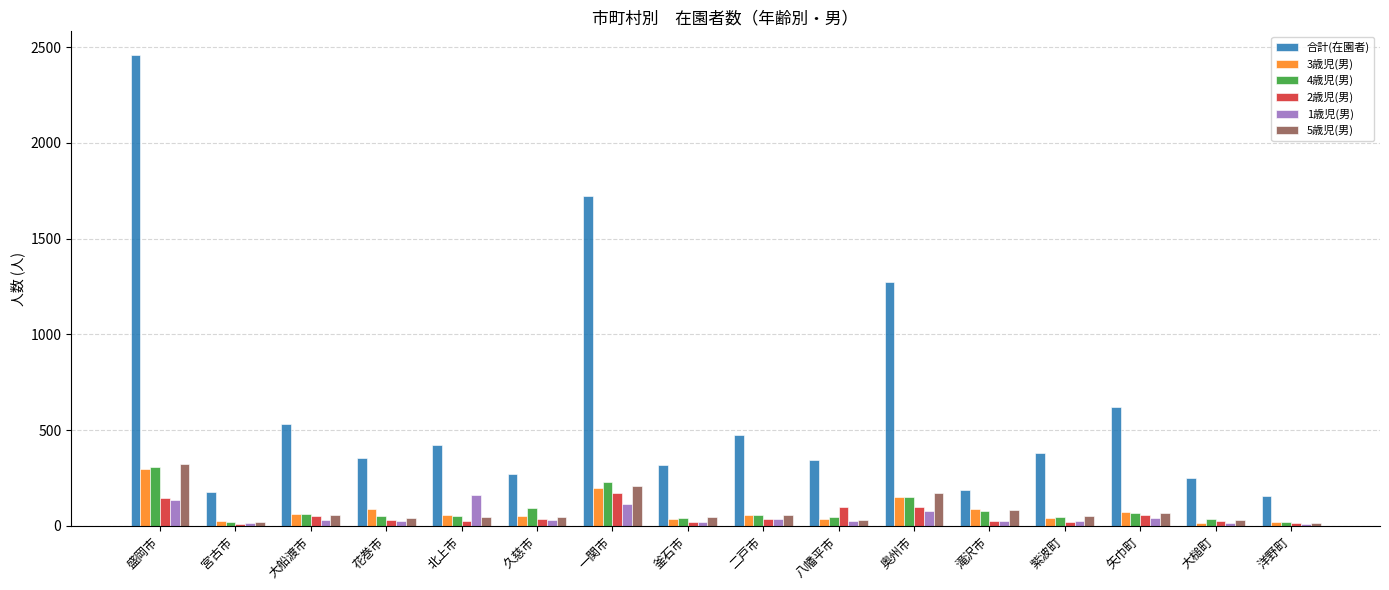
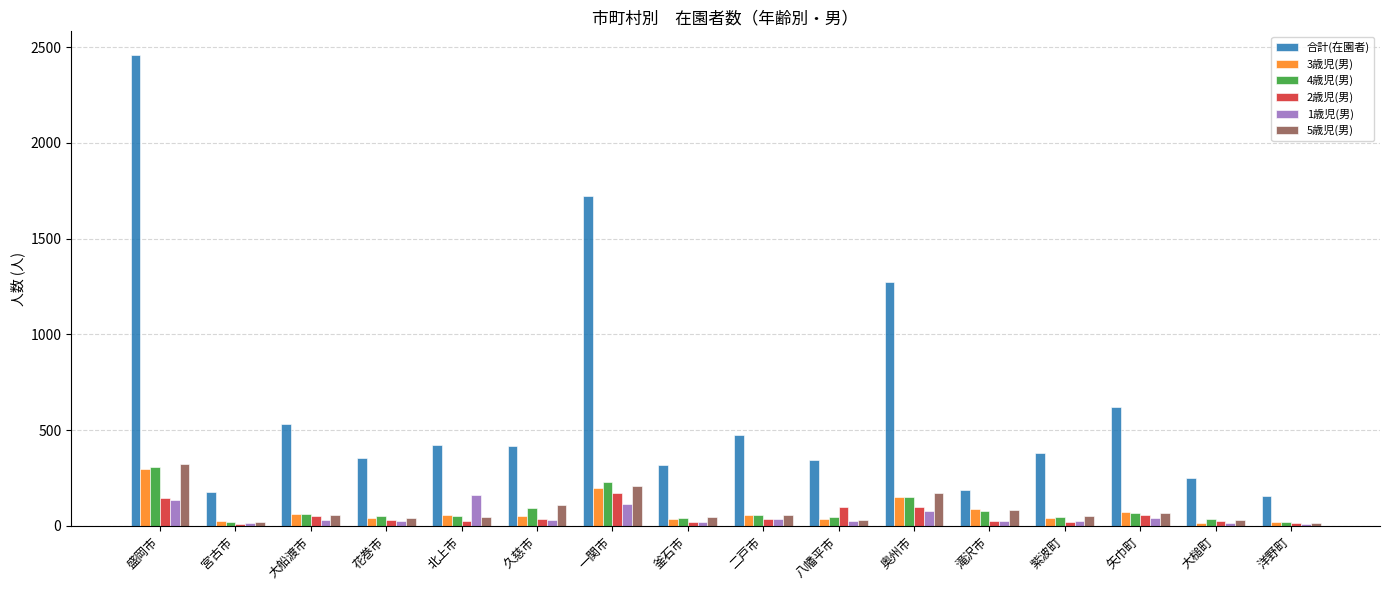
  {
    "合計(在園者)": {
      "盛岡市": 2460,
      "宮古市": 180,
      "大船渡市": 530,
      "花巻市": 360,
      "北上市": 420,
-     "久慈市": 270,
+     "久慈市": 410,
      "一関市": 1720,
      "釜石市": 320,
      "二戸市": 480,
      "八幡平市": 340,
      "奥州市": 1270,
      "滝沢市": 190,
      "紫波町": 380,
      "矢巾町": 620,
      "大槌町": 250,
      "洋野町": 150
    },
    "3歳児(男)": {
      "盛岡市": 300,
      "宮古市": 30,
      "大船渡市": 60,
-     "花巻市": 90,
+     "花巻市": 40,
      "北上市": 60,
      "久慈市": 50,
      "一関市": 200,
      "釜石市": 40,
      "二戸市": 60,
      "八幡平市": 40,
      "奥州市": 150,
      "滝沢市": 90,
      "紫波町": 40,
      "矢巾町": 70,
      "大槌町": 20,
      "洋野町": 20
    },
    "4歳児(男)": {
      "盛岡市": 310,
      "宮古市": 20,
      "大船渡市": 60,
      "花巻市": 50,
      "北上市": 50,
      "久慈市": 100,
      "一関市": 230,
      "釜石市": 40,
      "二戸市": 60,
      "八幡平市": 40,
      "奥州市": 150,
      "滝沢市": 80,
      "紫波町": 40,
      "矢巾町": 60,
      "大槌町": 30,
      "洋野町": 20
    },
    "2歳児(男)": {
      "盛岡市": 140,
      "大船渡市": 50,
      "花巻市": 30,
      "北上市": 30,
      "久慈市": 40,
      "一関市": 170,
      "釜石市": 20,
      "二戸市": 30,
      "八幡平市": 100,
      "奥州市": 100,
      "滝沢市": 20,
      "紫波町": 20,
      "矢巾町": 60,
      "大槌町": 20,
      "洋野町": 20
    },
    "1歳児(男)": {
      "盛岡市": 130,
      "大船渡市": 30,
      "花巻市": 30,
      "北上市": 160,
      "久慈市": 30,
      "一関市": 110,
      "釜石市": 20,
      "二戸市": 40,
      "八幡平市": 20,
      "奥州市": 80,
      "滝沢市": 20,
      "紫波町": 30,
      "矢巾町": 40,
      "大槌町": 20
    },
    "5歳児(男)": {
      "盛岡市": 320,
      "宮古市": 20,
      "大船渡市": 60,
      "花巻市": 40,
      "北上市": 50,
-     "久慈市": 50,
+     "久慈市": 110,
      "一関市": 210,
      "釜石市": 40,
      "二戸市": 50,
      "八幡平市": 30,
      "奥州市": 170,
      "滝沢市": 80,
      "紫波町": 50,
      "矢巾町": 60,
      "大槌町": 30,
      "洋野町": 20
    }
  }
